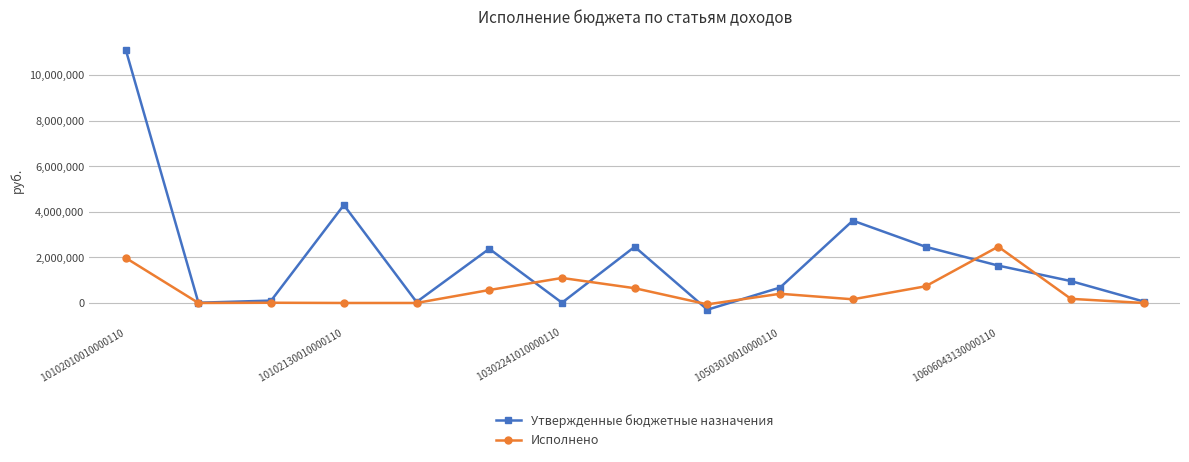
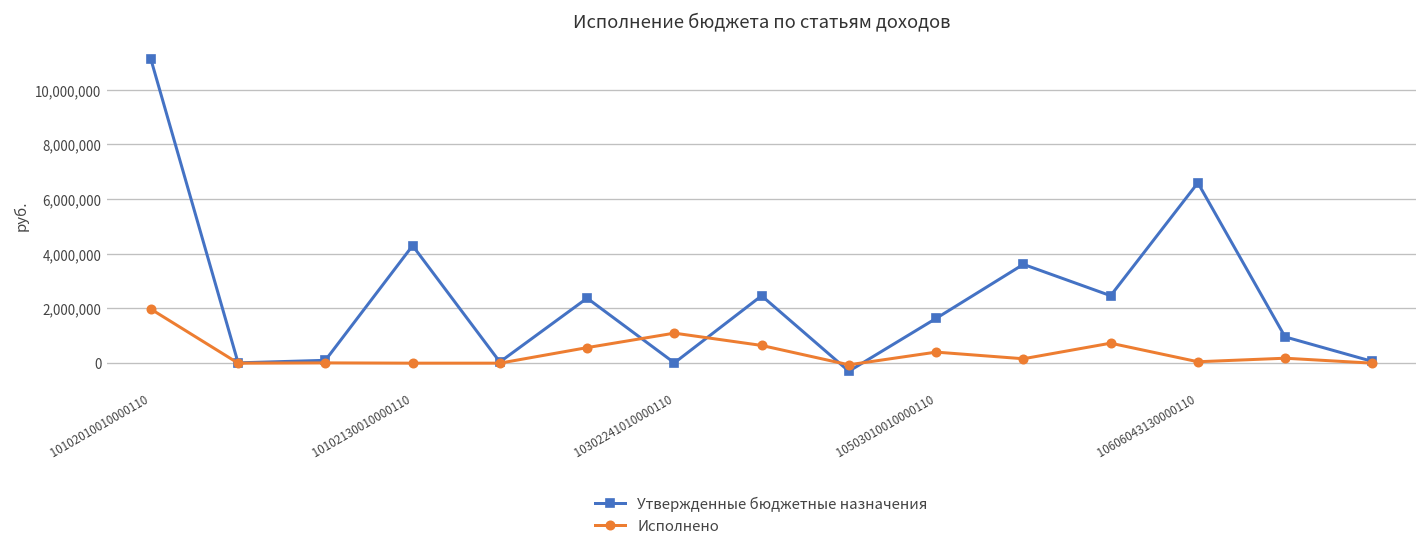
  {
    "Утвержденные бюджетные назначения": {
      "10102010010000110": "11,100,000",
      "10102130010000110": "4,300,000",
      "10302241010000110": "0",
-     "10503010010000110": "700,000",
-     "10606043130000110": "1,600,000"
+     "10503010010000110": "1,600,000",
+     "10606043130000110": "6,600,000"
    },
    "Исполнено": {
      "10102010010000110": "2,000,000",
      "10102130010000110": "0",
      "10302241010000110": "1,100,000",
      "10503010010000110": "400,000",
-     "10606043130000110": "2,500,000"
+     "10606043130000110": "100,000"
    }
  }
